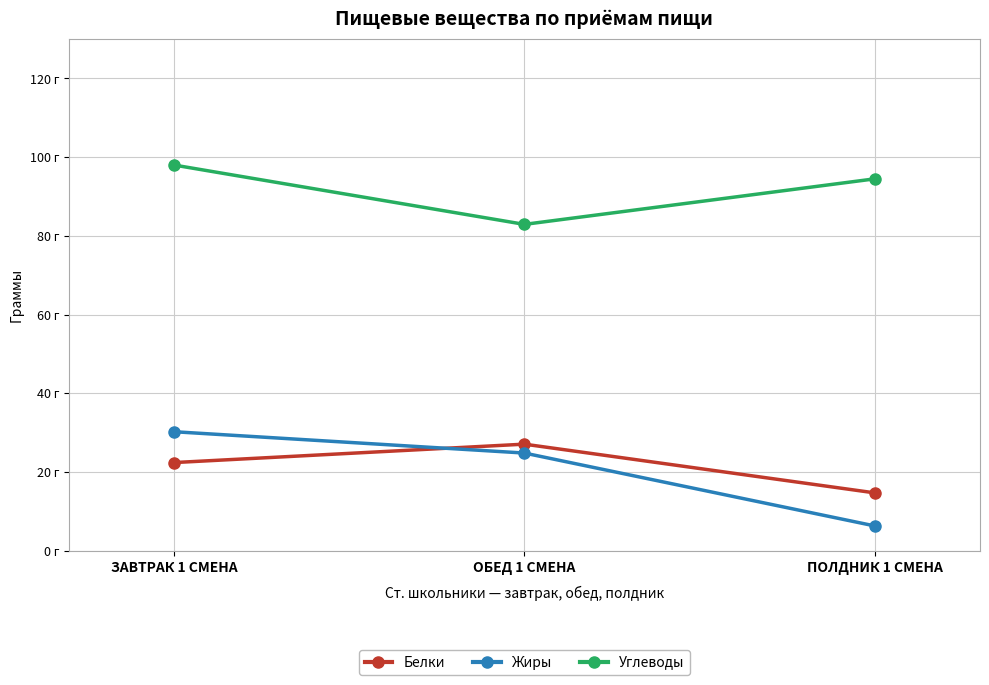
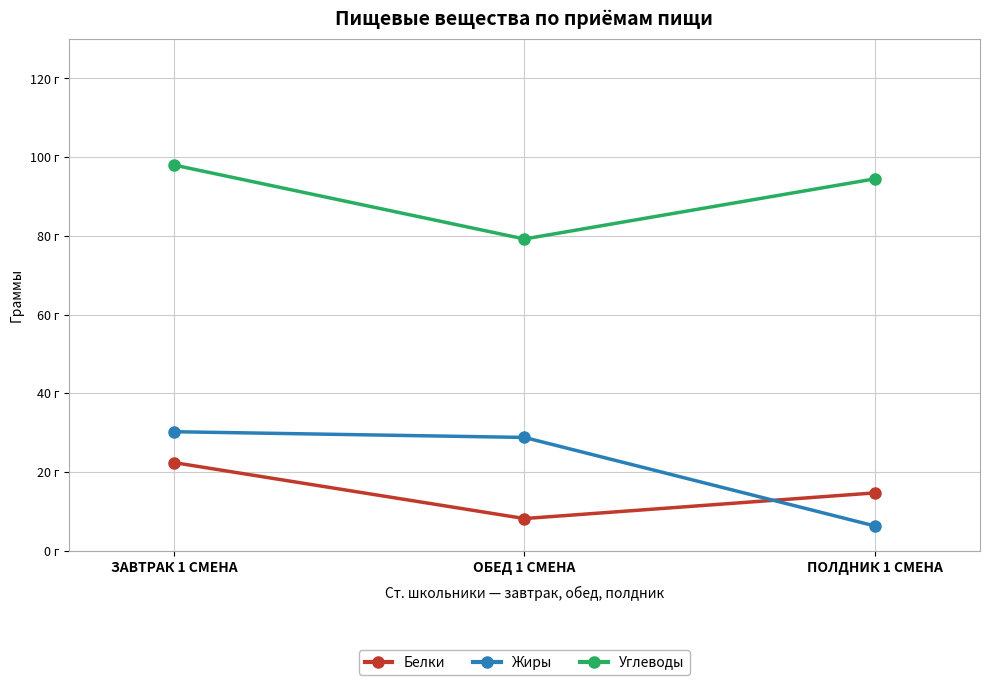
  {
    "Белки": {
      "ЗАВТРАК 1 СМЕНА": "22 г",
-     "ОБЕД 1 СМЕНА": "27 г",
+     "ОБЕД 1 СМЕНА": "8 г",
      "ПОЛДНИК 1 СМЕНА": "15 г"
    },
    "Жиры": {
      "ЗАВТРАК 1 СМЕНА": "30 г",
-     "ОБЕД 1 СМЕНА": "25 г",
+     "ОБЕД 1 СМЕНА": "29 г",
      "ПОЛДНИК 1 СМЕНА": "6 г"
    },
    "Углеводы": {
      "ЗАВТРАК 1 СМЕНА": "98 г",
-     "ОБЕД 1 СМЕНА": "83 г",
+     "ОБЕД 1 СМЕНА": "79 г",
      "ПОЛДНИК 1 СМЕНА": "95 г"
    }
  }
